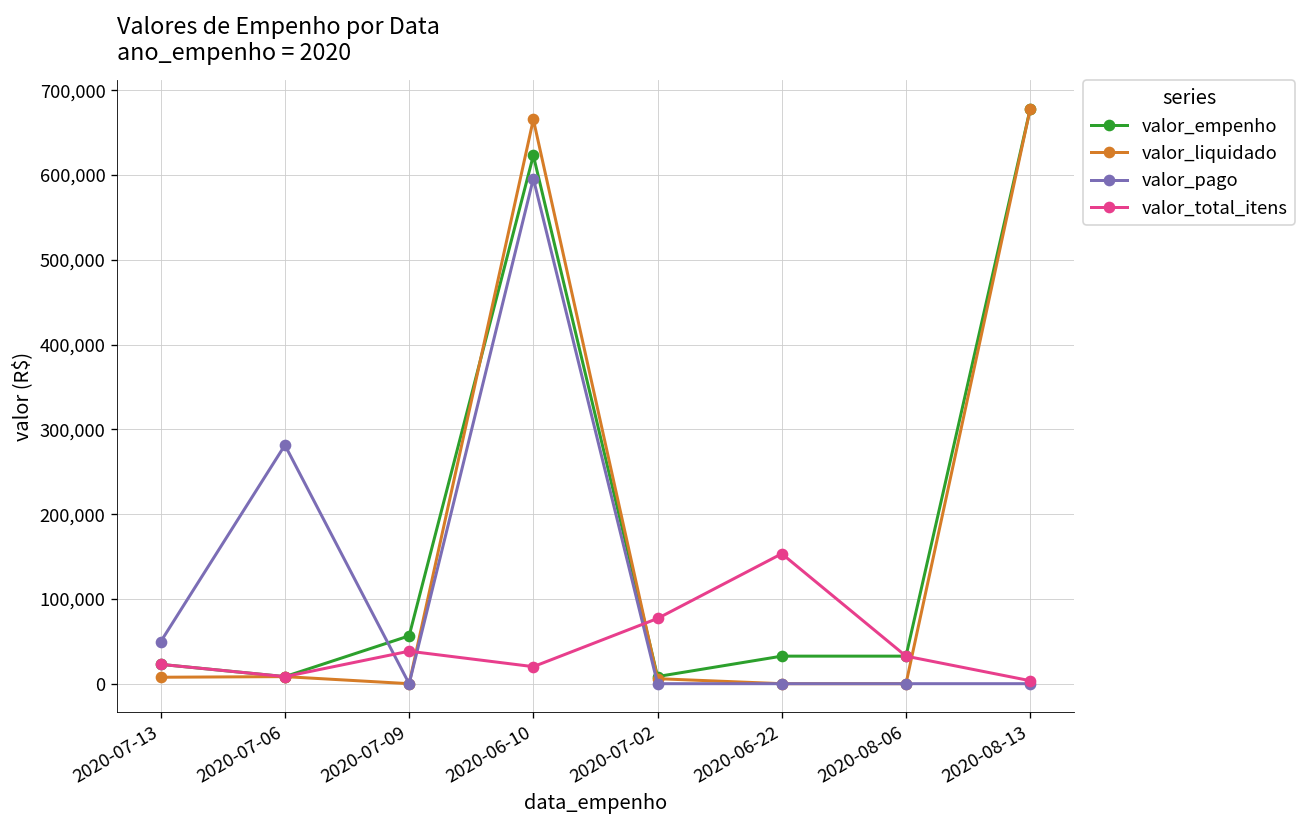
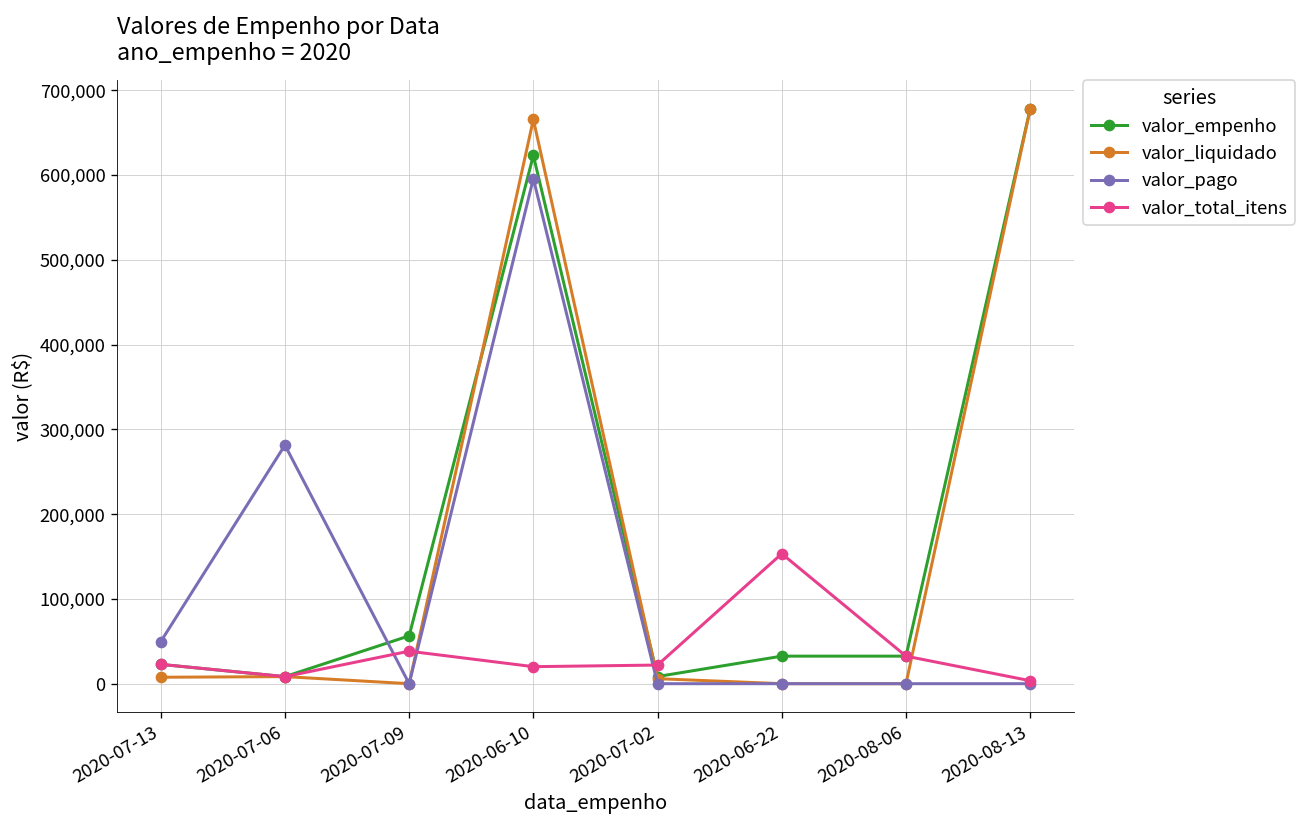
  {
    "valor_empenho": {
      "2020-07-09": "60,000",
      "2020-06-10": "620,000",
      "2020-06-22": "30,000"
    },
    "valor_liquidado": {
      "2020-07-13": "10,000",
      "2020-06-10": "670,000"
    },
    "valor_pago": {
      "2020-07-13": "50,000",
      "2020-07-06": "280,000",
      "2020-06-10": "600,000",
      "2020-07-02": "0"
    },
    "valor_total_itens": {
      "2020-07-09": "40,000",
      "2020-06-10": "20,000",
-     "2020-07-02": "80,000",
+     "2020-07-02": "20,000",
      "2020-06-22": "150,000"
    }
  }
